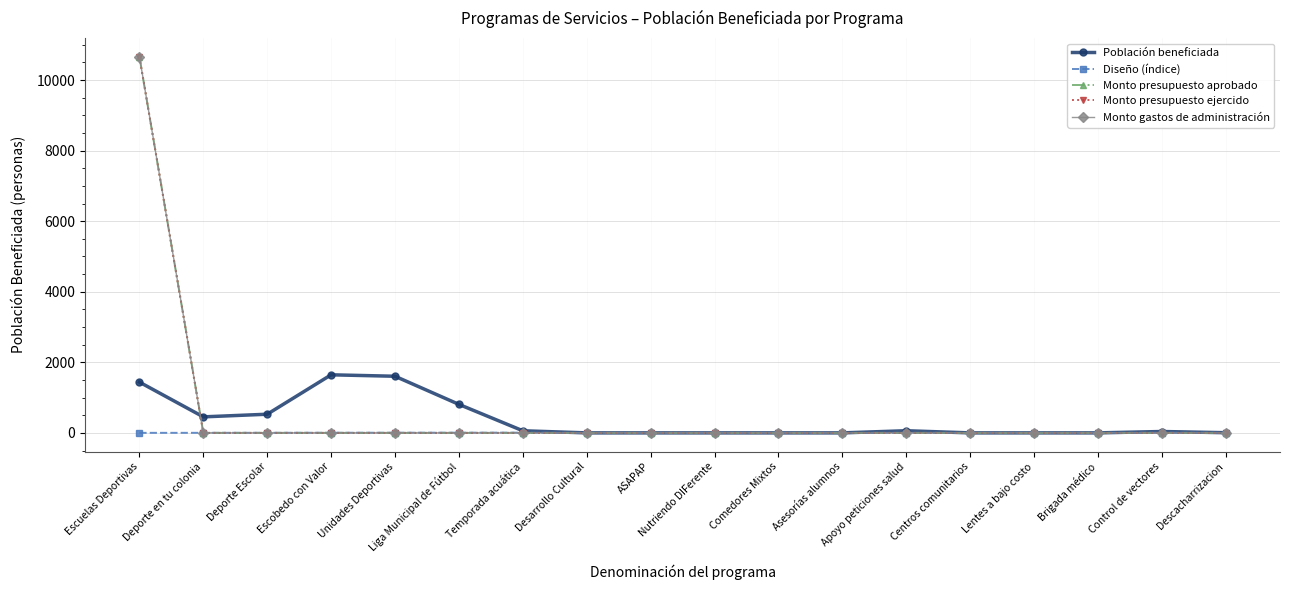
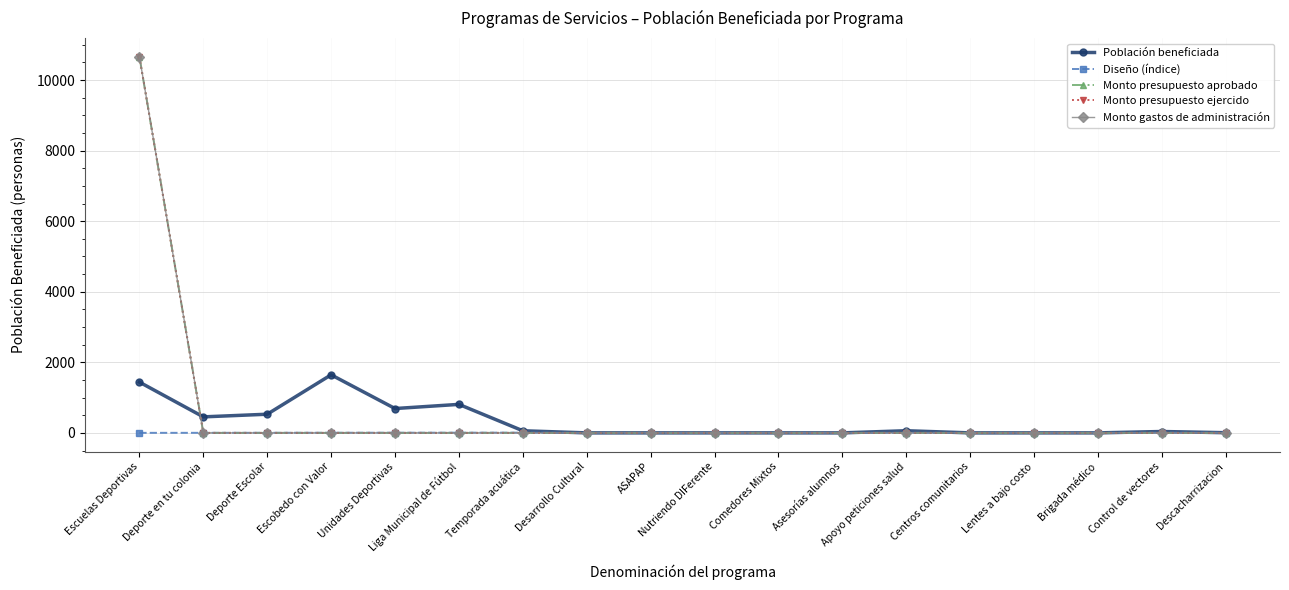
  {
    "Población beneficiada": {
      "Escuelas Deportivas": 1400,
      "Deporte en tu colonia": 500,
      "Deporte Escolar": 500,
      "Escobedo con Valor": 1600,
-     "Unidades Deportivas": 1600,
+     "Unidades Deportivas": 700,
      "Liga Municipal de Fútbol": 800
    },
    "Diseño (índice)": {
      "Escuelas Deportivas": 0
    },
    "Monto gastos de administración": {
      "Escuelas Deportivas": 10700
    }
  }
